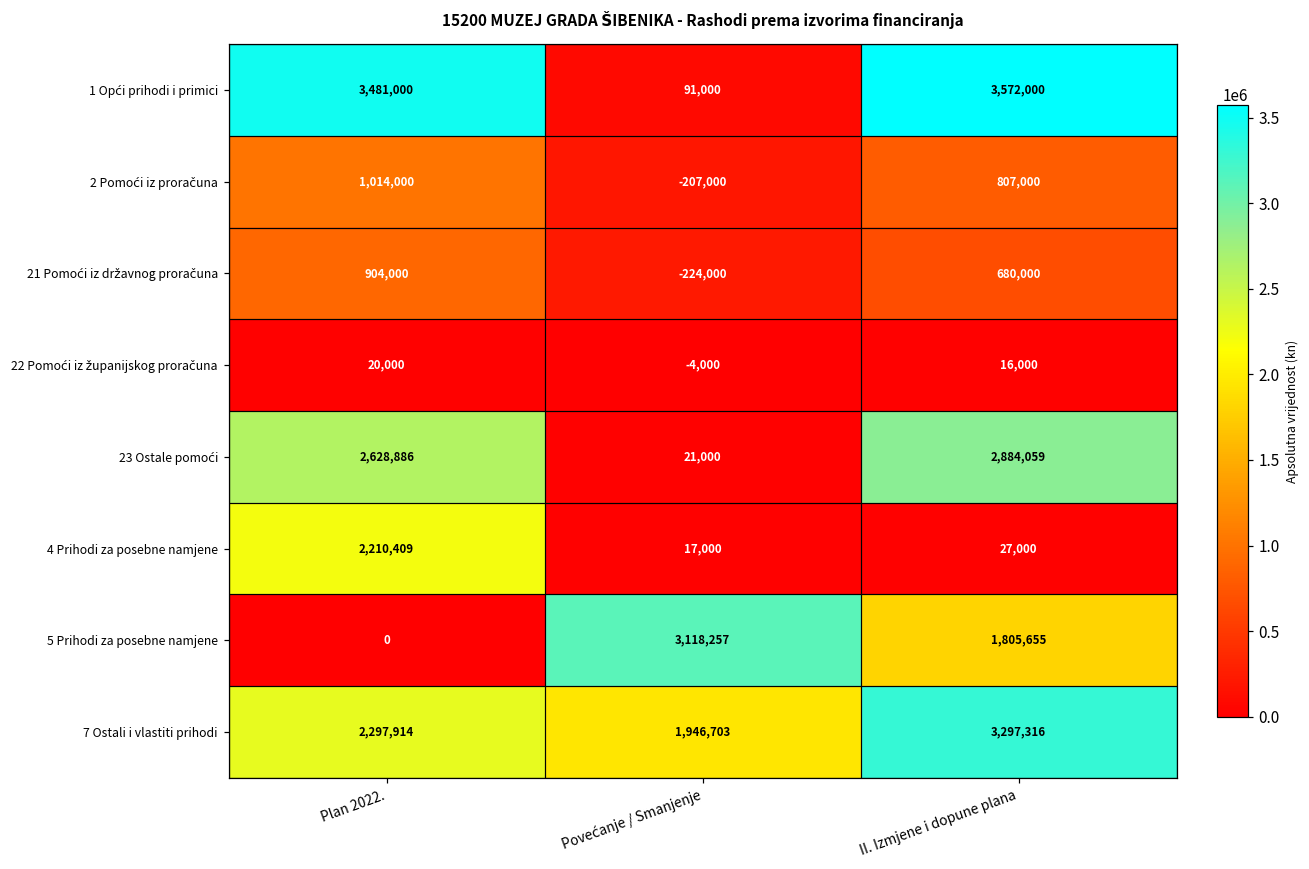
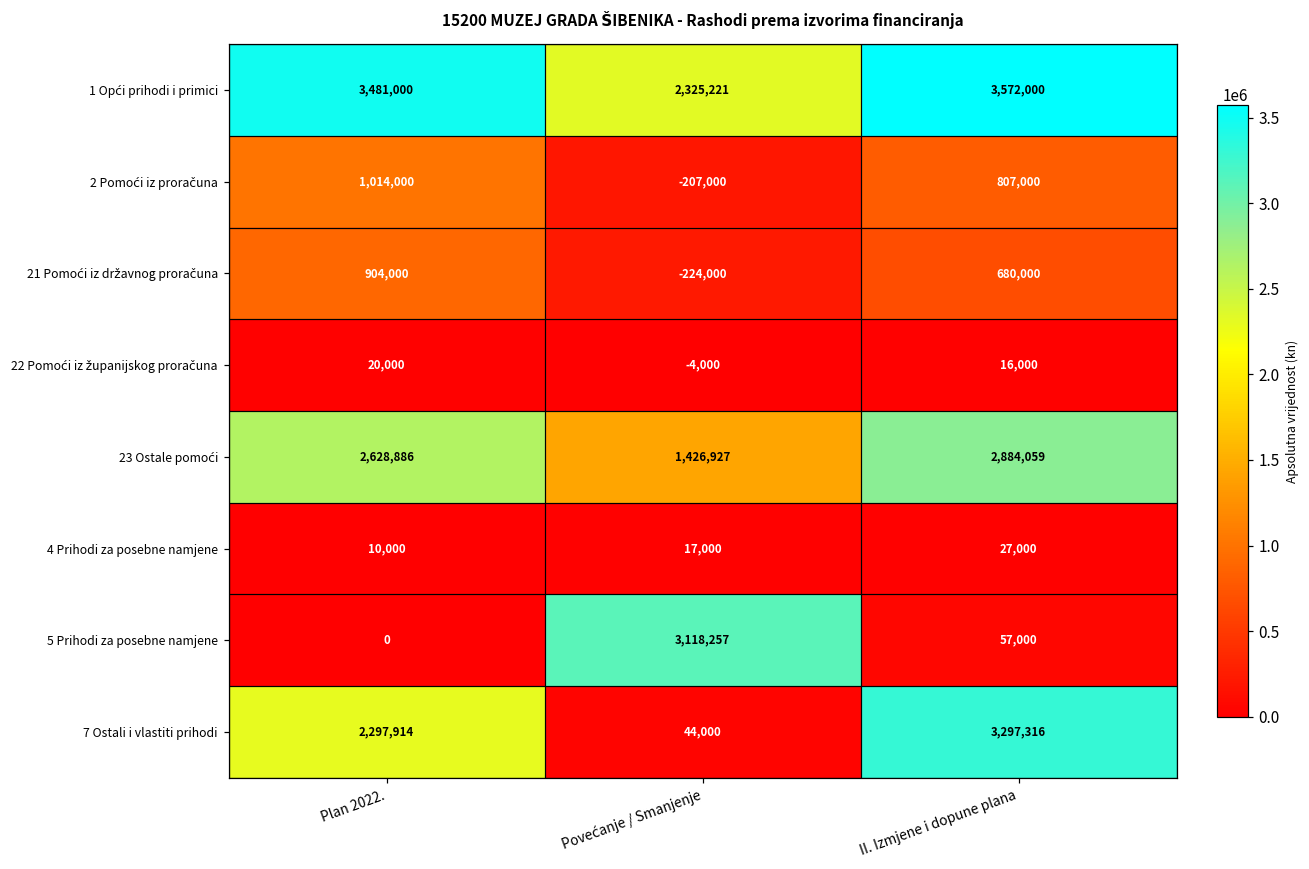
  {
    "1 Opći prihodi i primici": {
      "Plan 2022.": "3,481,000",
-     "Povećanje / Smanjenje": "91,000",
+     "Povećanje / Smanjenje": "2,325,221",
      "II. Izmjene i dopune plana": "3,572,000"
    },
    "2 Pomoći iz proračuna": {
      "Plan 2022.": "1,014,000",
      "Povećanje / Smanjenje": "-207,000",
      "II. Izmjene i dopune plana": "807,000"
    },
    "21 Pomoći iz državnog proračuna": {
      "Plan 2022.": "904,000",
      "Povećanje / Smanjenje": "-224,000",
      "II. Izmjene i dopune plana": "680,000"
    },
    "22 Pomoći iz županijskog proračuna": {
      "Plan 2022.": "20,000",
      "Povećanje / Smanjenje": "-4,000",
      "II. Izmjene i dopune plana": "16,000"
    },
    "23 Ostale pomoći": {
      "Plan 2022.": "2,628,886",
-     "Povećanje / Smanjenje": "21,000",
+     "Povećanje / Smanjenje": "1,426,927",
      "II. Izmjene i dopune plana": "2,884,059"
    },
    "4 Prihodi za posebne namjene": {
-     "Plan 2022.": "2,210,409",
+     "Plan 2022.": "10,000",
      "Povećanje / Smanjenje": "17,000",
      "II. Izmjene i dopune plana": "27,000"
    },
    "5 Prihodi za posebne namjene": {
      "Plan 2022.": "0",
      "Povećanje / Smanjenje": "3,118,257",
-     "II. Izmjene i dopune plana": "1,805,655"
+     "II. Izmjene i dopune plana": "57,000"
    },
    "7 Ostali i vlastiti prihodi": {
      "Plan 2022.": "2,297,914",
-     "Povećanje / Smanjenje": "1,946,703",
+     "Povećanje / Smanjenje": "44,000",
      "II. Izmjene i dopune plana": "3,297,316"
    }
  }
